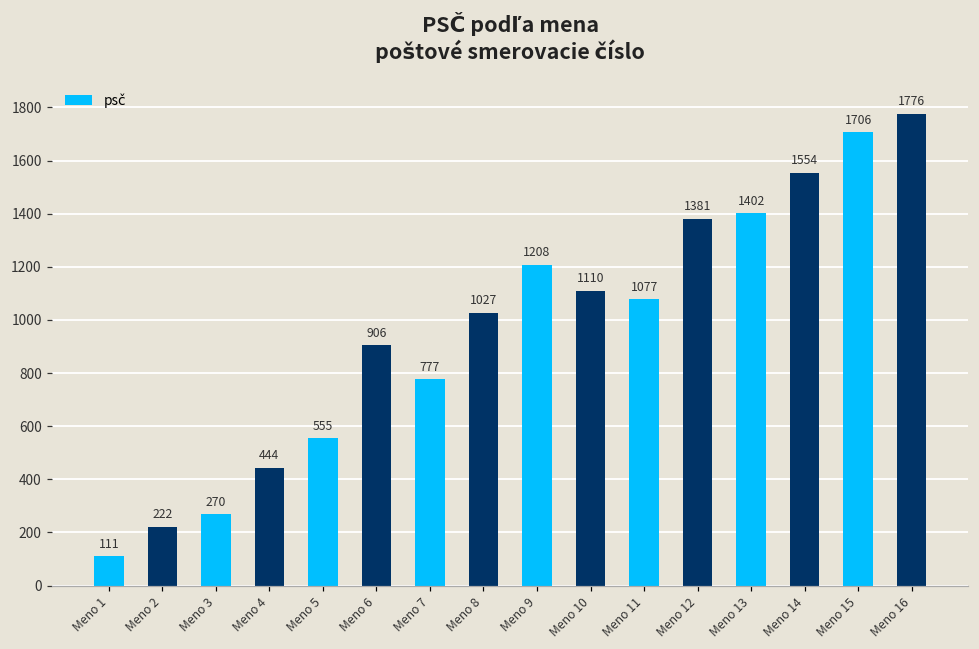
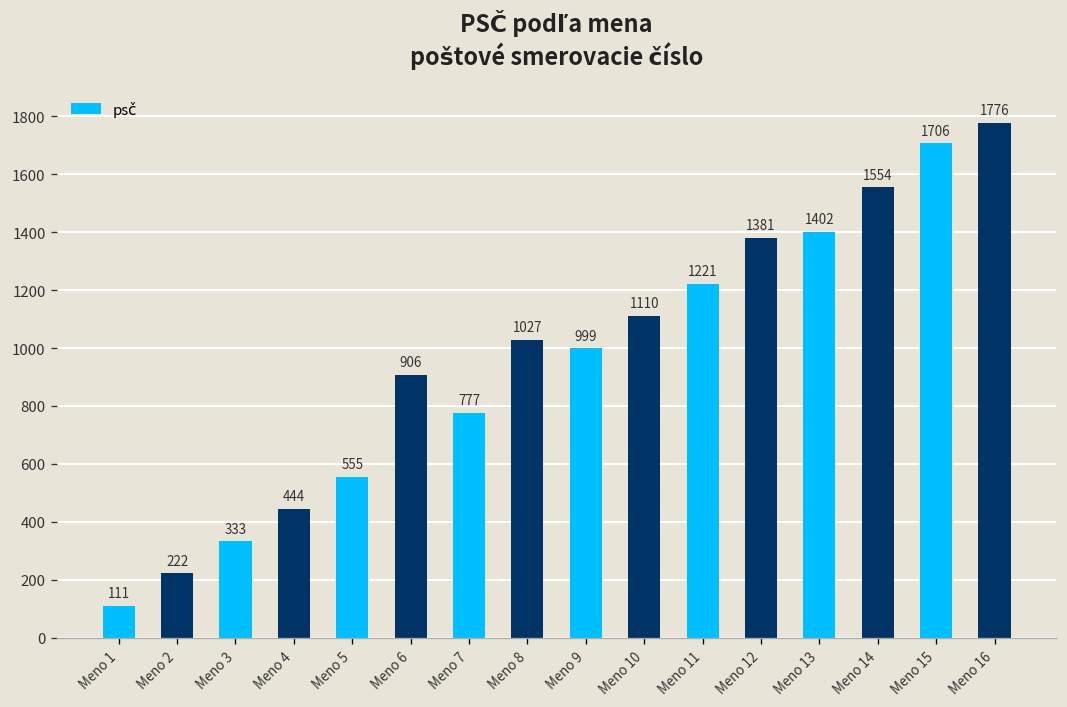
  {
    "Meno 1": 111,
    "Meno 2": 222,
-   "Meno 3": 270,
+   "Meno 3": 333,
    "Meno 4": 444,
    "Meno 5": 555,
    "Meno 6": 906,
    "Meno 7": 777,
    "Meno 8": 1027,
-   "Meno 9": 1208,
+   "Meno 9": 999,
    "Meno 10": 1110,
-   "Meno 11": 1077,
+   "Meno 11": 1221,
    "Meno 12": 1381,
    "Meno 13": 1402,
    "Meno 14": 1554,
    "Meno 15": 1706,
    "Meno 16": 1776
  }
